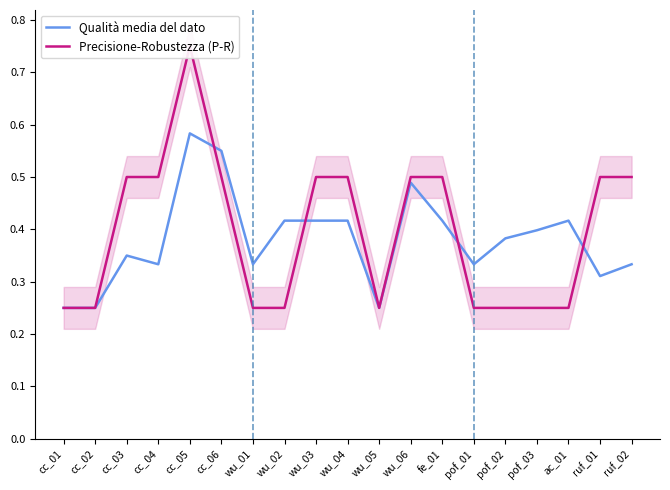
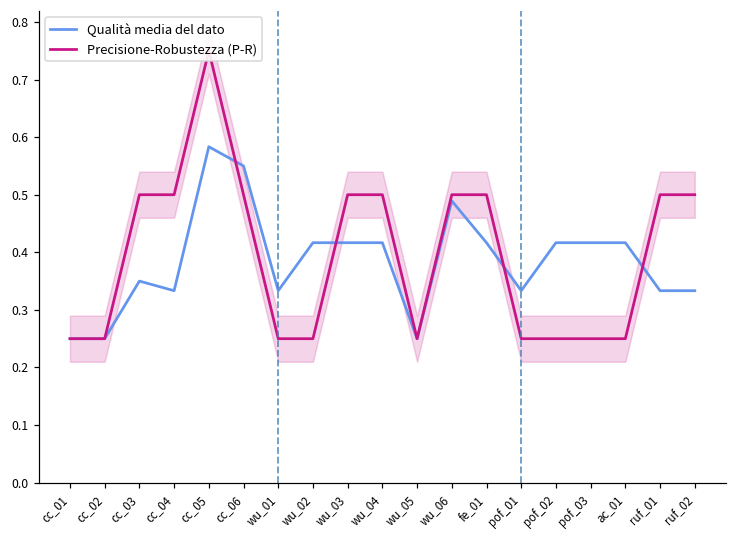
  {
    "Qualità media del dato": {
      "cc_03": 0.35,
      "cc_04": 0.33,
      "cc_05": 0.58,
      "cc_06": 0.55,
      "wu_01": 0.33,
      "wu_02": 0.42,
      "wu_03": 0.42,
      "wu_04": 0.42,
      "wu_06": 0.49,
      "fe_01": 0.42,
      "pof_01": 0.33,
-     "pof_02": 0.38,
-     "pof_03": 0.40,
+     "pof_02": 0.42,
+     "pof_03": 0.42,
      "ac_01": 0.42,
-     "ruf_01": 0.31,
+     "ruf_01": 0.33,
      "ruf_02": 0.33
    }
  }
